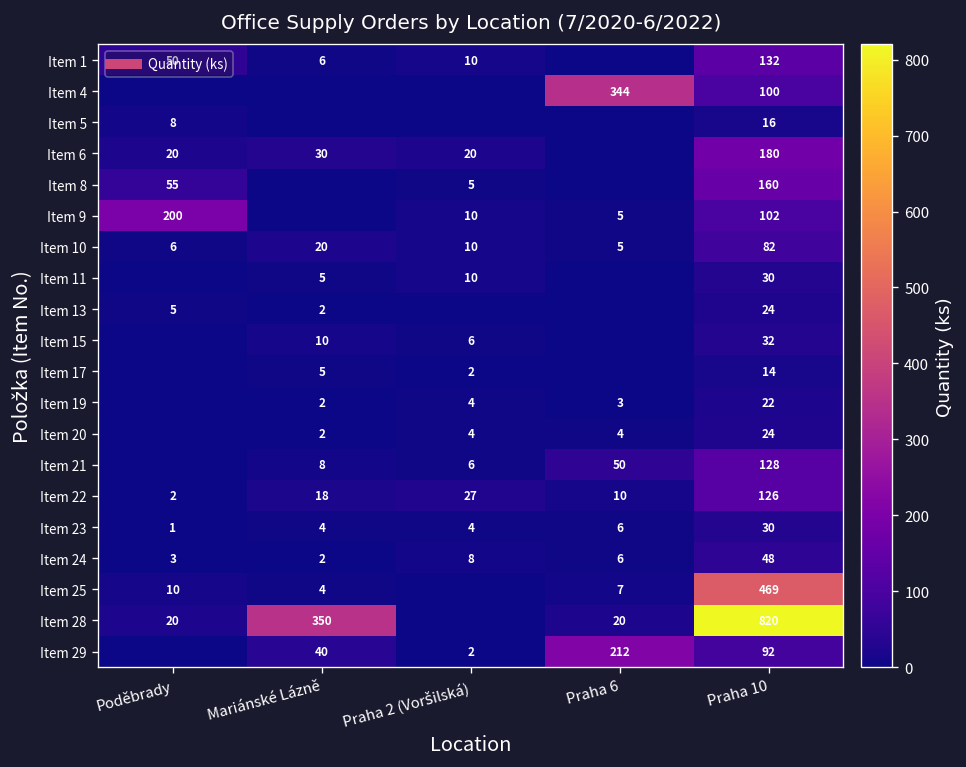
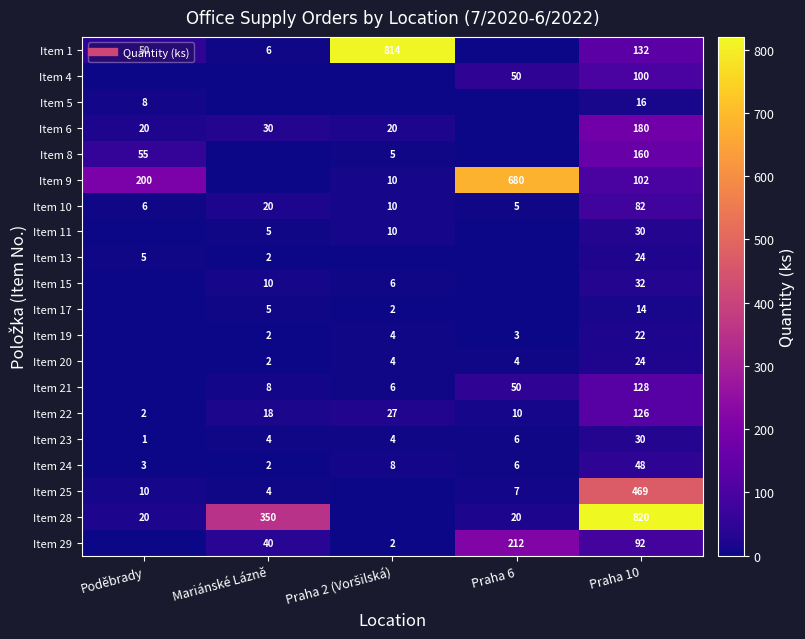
  {
    "Item 1": {
      "Mariánské Lázně": 6,
-     "Praha 2 (Voršilská)": 10,
+     "Praha 2 (Voršilská)": 814,
      "Praha 10": 132
    },
    "Item 4": {
-     "Praha 6": 344,
+     "Praha 6": 50,
      "Praha 10": 100
    },
    "Item 5": {
      "Poděbrady": 8,
      "Praha 10": 16
    },
    "Item 6": {
      "Poděbrady": 20,
      "Mariánské Lázně": 30,
      "Praha 2 (Voršilská)": 20,
      "Praha 10": 180
    },
    "Item 8": {
      "Poděbrady": 55,
      "Praha 2 (Voršilská)": 5,
      "Praha 10": 160
    },
    "Item 9": {
      "Poděbrady": 200,
      "Praha 2 (Voršilská)": 10,
-     "Praha 6": 5,
+     "Praha 6": 680,
      "Praha 10": 102
    },
    "Item 10": {
      "Poděbrady": 6,
      "Mariánské Lázně": 20,
      "Praha 2 (Voršilská)": 10,
      "Praha 6": 5,
      "Praha 10": 82
    },
    "Item 11": {
      "Mariánské Lázně": 5,
      "Praha 2 (Voršilská)": 10,
      "Praha 10": 30
    },
    "Item 13": {
      "Poděbrady": 5,
      "Mariánské Lázně": 2,
      "Praha 10": 24
    },
    "Item 15": {
      "Mariánské Lázně": 10,
      "Praha 2 (Voršilská)": 6,
      "Praha 10": 32
    },
    "Item 17": {
      "Mariánské Lázně": 5,
      "Praha 2 (Voršilská)": 2,
      "Praha 10": 14
    },
    "Item 19": {
      "Mariánské Lázně": 2,
      "Praha 2 (Voršilská)": 4,
      "Praha 6": 3,
      "Praha 10": 22
    },
    "Item 20": {
      "Mariánské Lázně": 2,
      "Praha 2 (Voršilská)": 4,
      "Praha 6": 4,
      "Praha 10": 24
    },
    "Item 21": {
      "Mariánské Lázně": 8,
      "Praha 2 (Voršilská)": 6,
      "Praha 6": 50,
      "Praha 10": 128
    },
    "Item 22": {
      "Poděbrady": 2,
      "Mariánské Lázně": 18,
      "Praha 2 (Voršilská)": 27,
      "Praha 6": 10,
      "Praha 10": 126
    },
    "Item 23": {
      "Poděbrady": 1,
      "Mariánské Lázně": 4,
      "Praha 2 (Voršilská)": 4,
      "Praha 6": 6,
      "Praha 10": 30
    },
    "Item 24": {
      "Poděbrady": 3,
      "Mariánské Lázně": 2,
      "Praha 2 (Voršilská)": 8,
      "Praha 6": 6,
      "Praha 10": 48
    },
    "Item 25": {
      "Poděbrady": 10,
      "Mariánské Lázně": 4,
      "Praha 6": 7,
      "Praha 10": 469
    },
    "Item 28": {
      "Poděbrady": 20,
      "Mariánské Lázně": 350,
      "Praha 6": 20,
      "Praha 10": 820
    },
    "Item 29": {
      "Mariánské Lázně": 40,
      "Praha 2 (Voršilská)": 2,
      "Praha 6": 212,
      "Praha 10": 92
    }
  }
